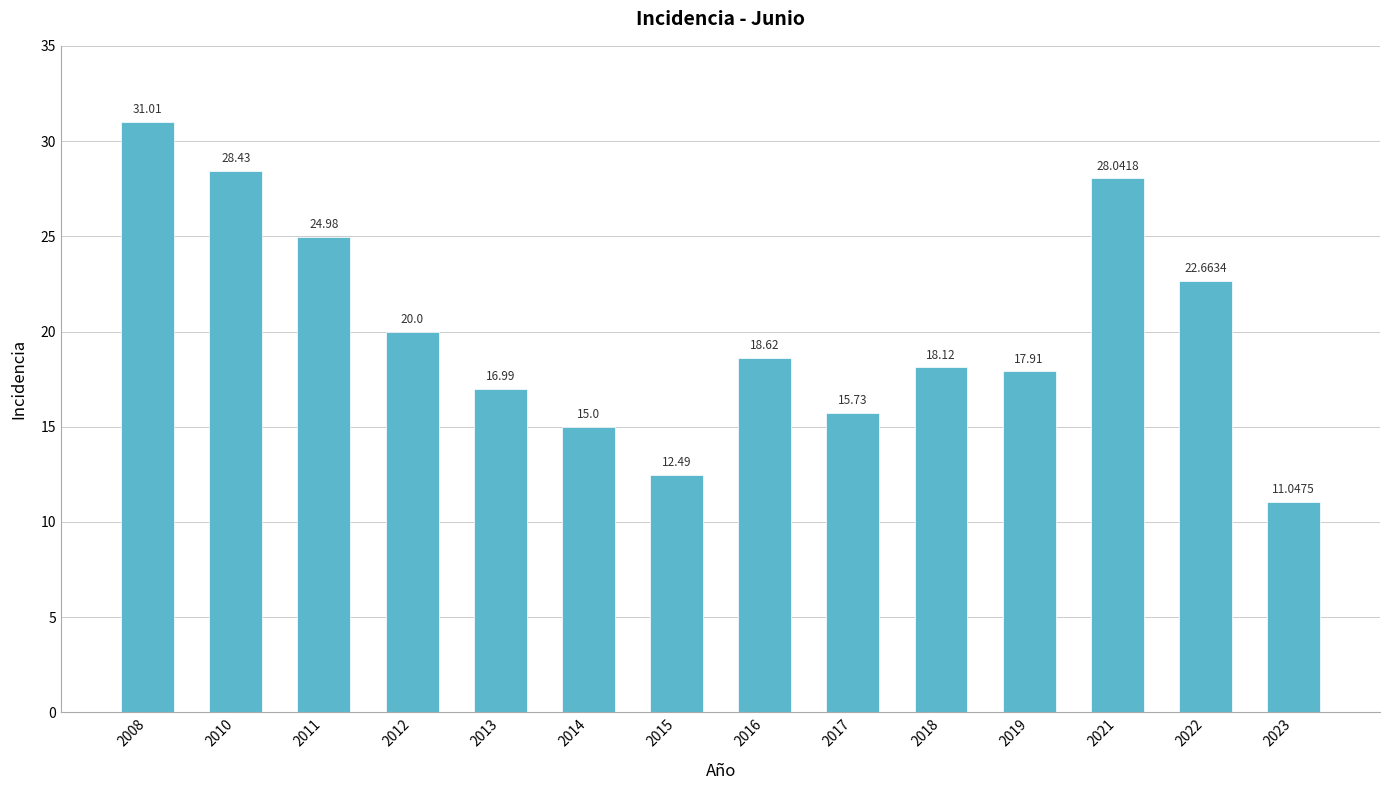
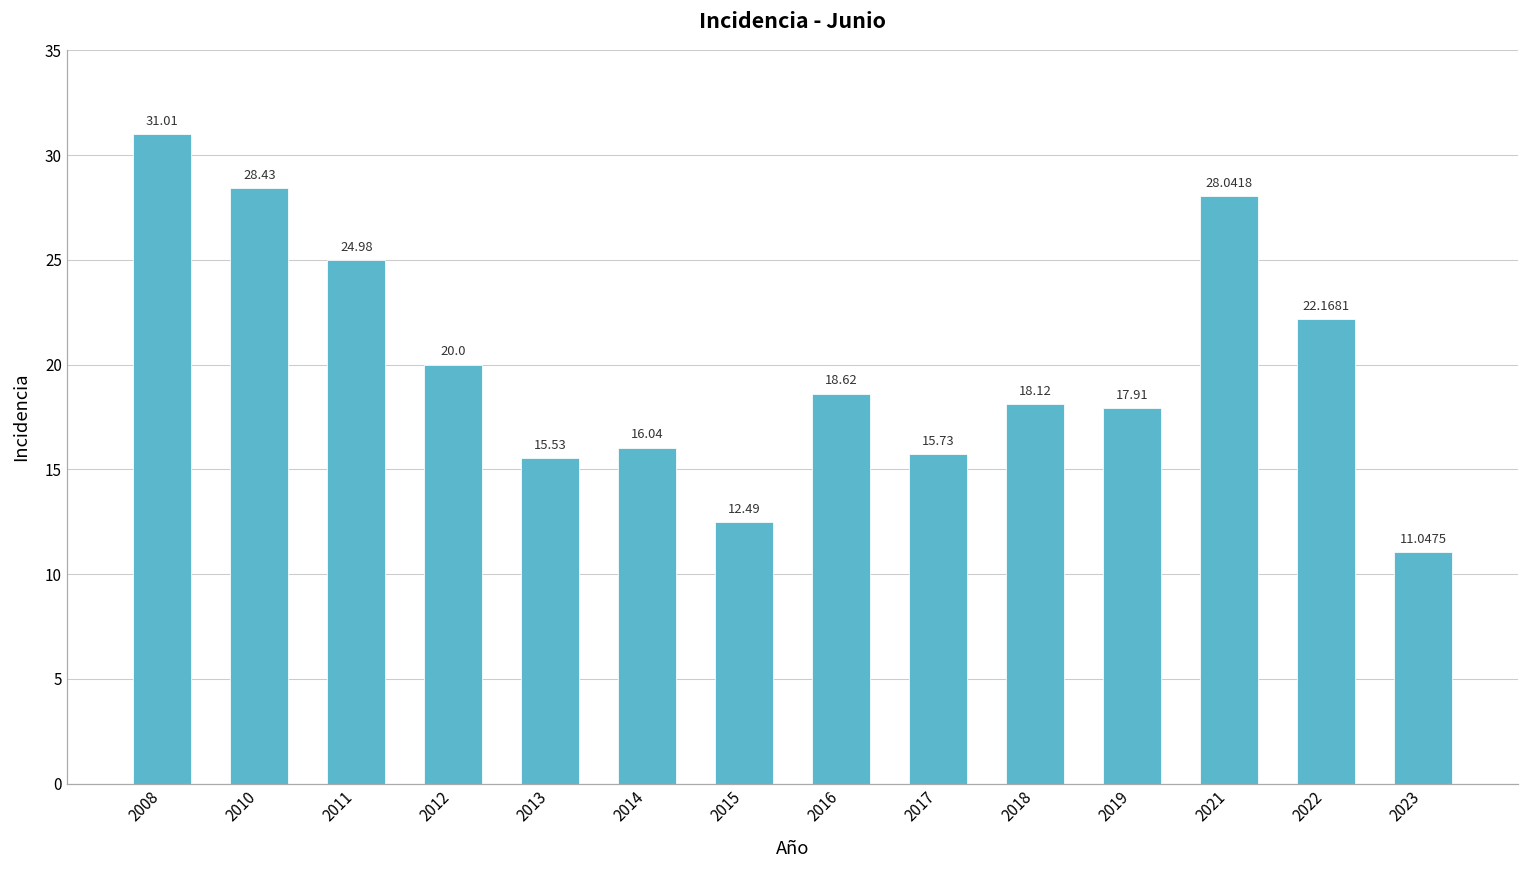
  {
    "2008": 31.01,
    "2010": 28.43,
    "2011": 24.98,
    "2012": 20.0,
-   "2013": 16.99,
-   "2014": 15.0,
+   "2013": 15.53,
+   "2014": 16.04,
    "2015": 12.49,
    "2016": 18.62,
    "2017": 15.73,
    "2018": 18.12,
    "2019": 17.91,
    "2021": 28.0418,
-   "2022": 22.6634,
+   "2022": 22.1681,
    "2023": 11.0475
  }
